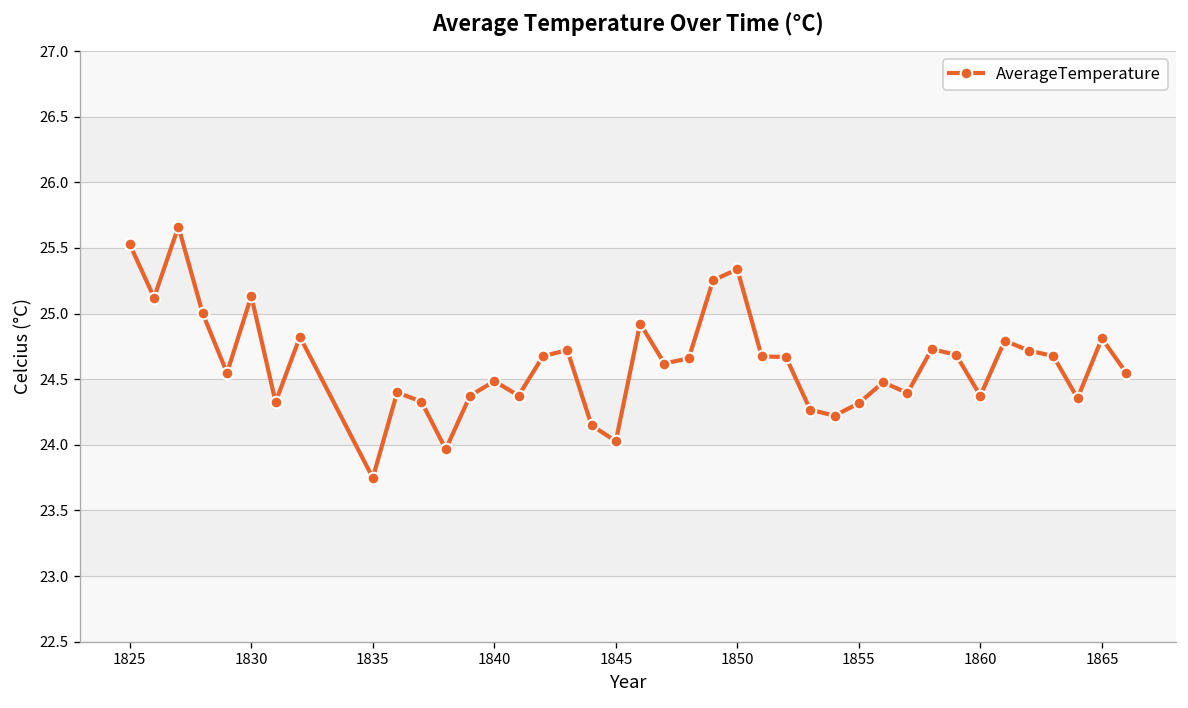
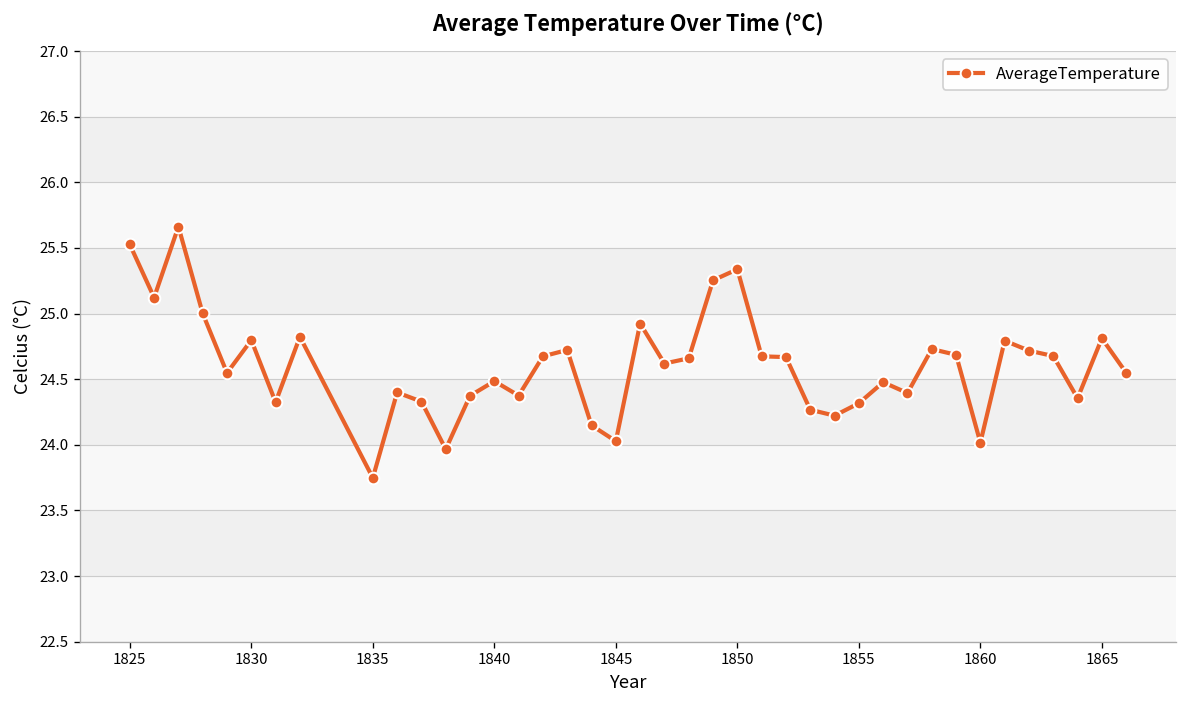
  {
    "1825": 25.53,
-   "1830": 25.13,
+   "1830": 24.80,
    "1835": 23.75,
    "1840": 24.49,
    "1845": 24.03,
    "1850": 25.34,
    "1855": 24.32,
-   "1860": 24.37,
+   "1860": 24.02,
    "1865": 24.81
  }
